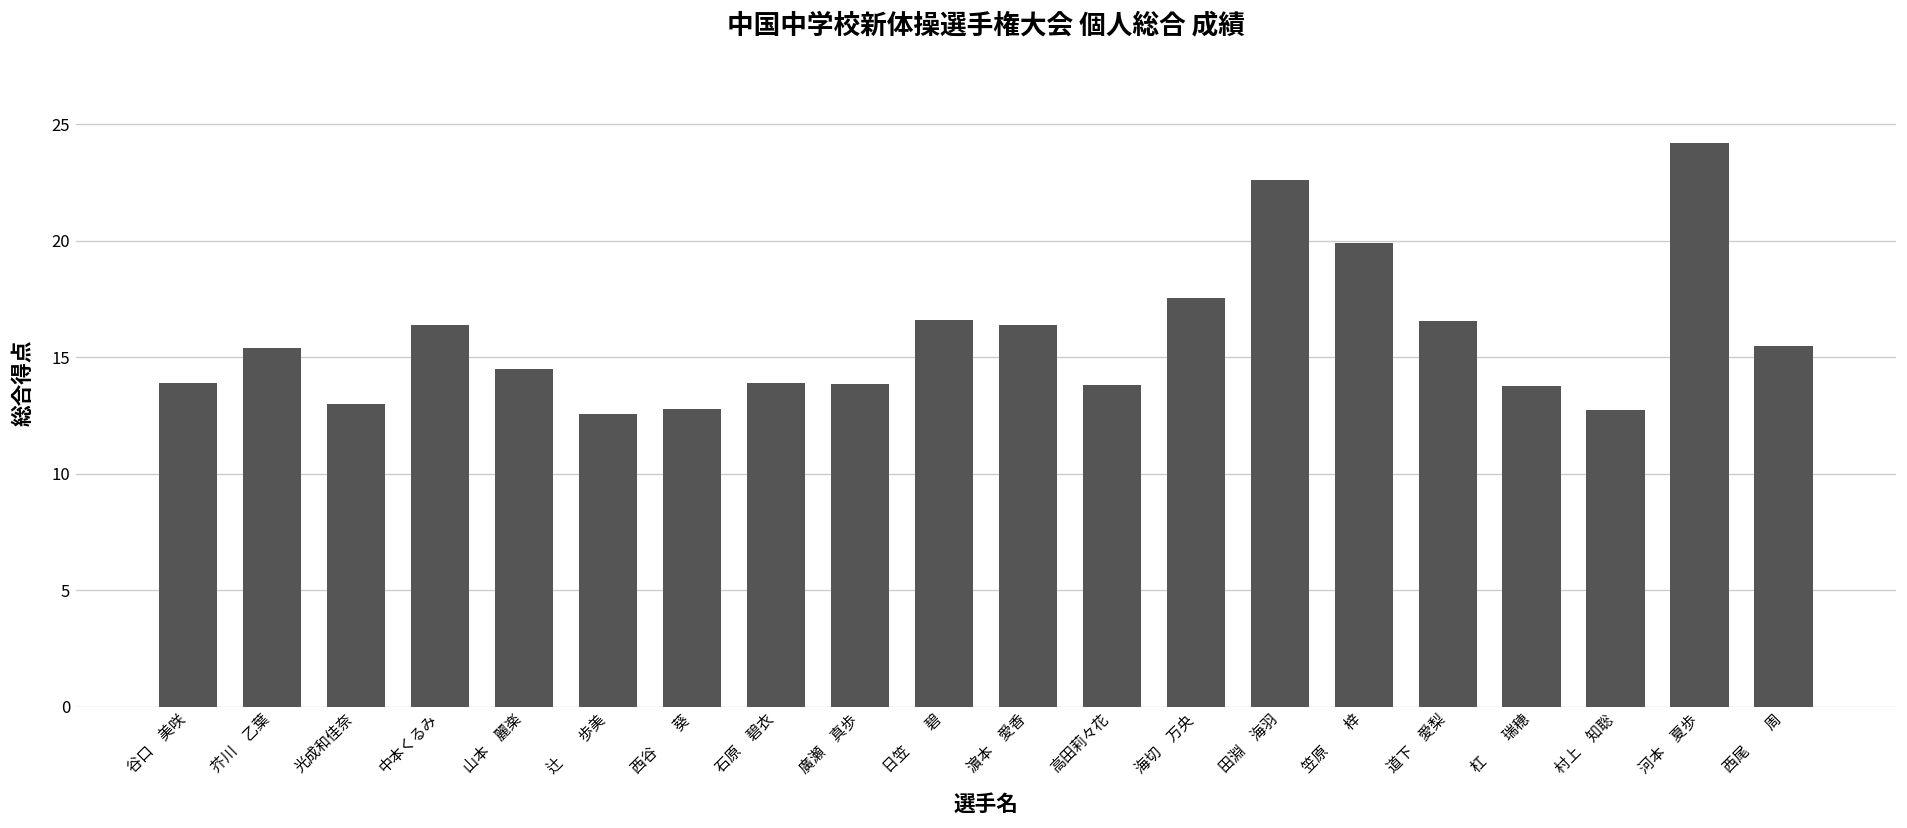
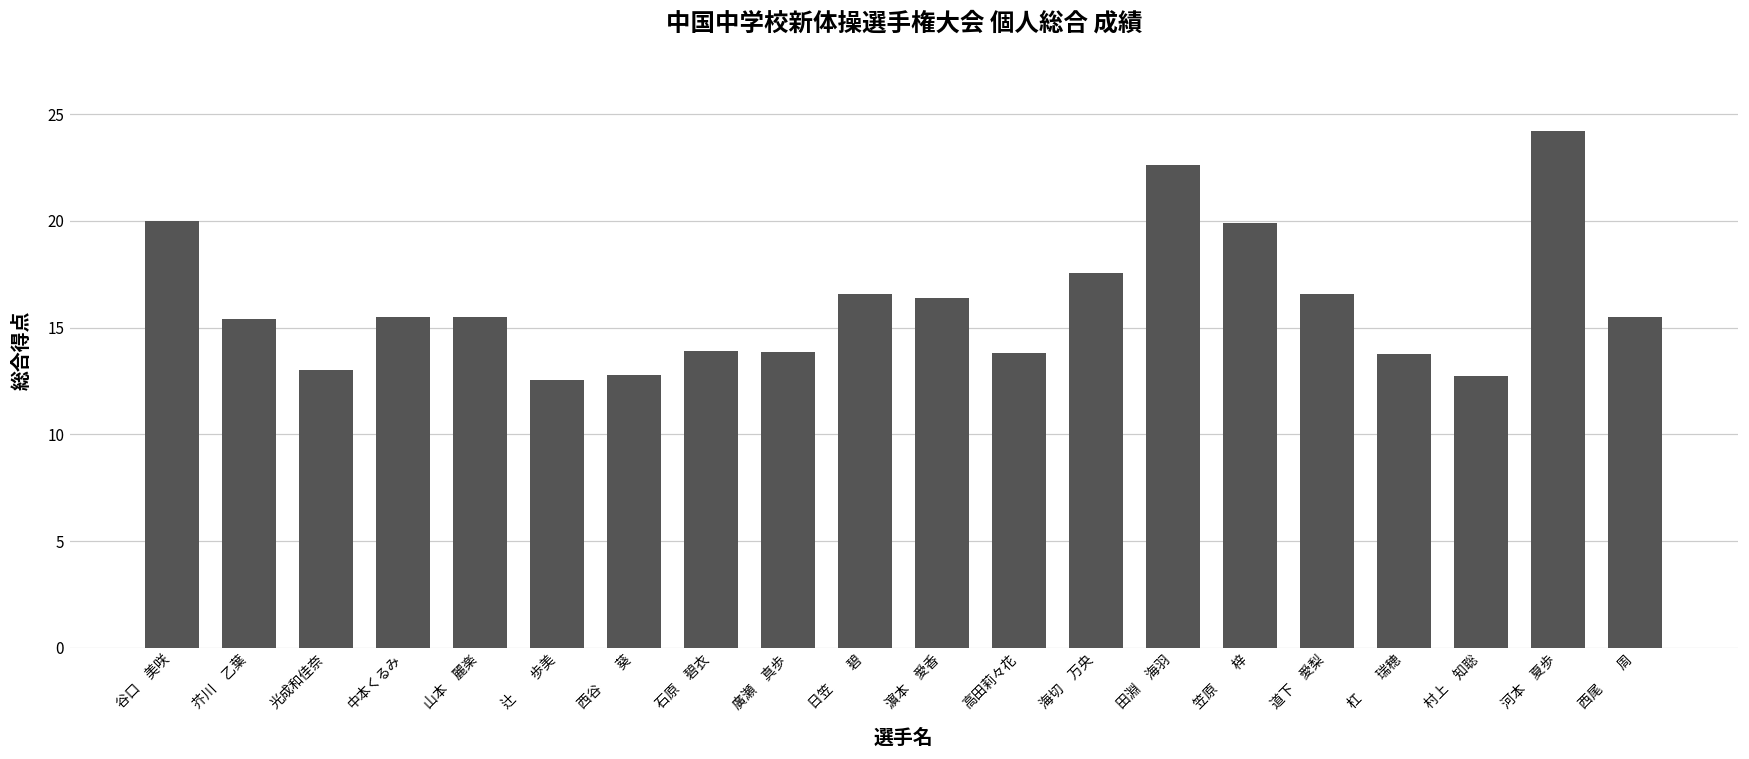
  {
-   "谷口 美咲": 13.9,
+   "谷口 美咲": 20.0,
    "芥川 乙葉": 15.4,
    "光成和佳奈": 13.0,
-   "中本くるみ": 16.4,
-   "山本 麗楽": 14.5,
+   "中本くるみ": 15.5,
+   "山本 麗楽": 15.5,
    "辻 歩美": 12.6,
    "西谷 葵": 12.8,
    "石原 碧衣": 13.9,
    "廣瀬 真歩": 13.9,
    "日笠 碧": 16.6,
    "濵本 愛香": 16.4,
    "高田莉々花": 13.8,
    "海切 万央": 17.6,
    "田淵 海羽": 22.6,
    "笠原 梓": 19.9,
    "道下 愛梨": 16.6,
    "杠 瑞穂": 13.8,
    "村上 知聡": 12.8,
    "河本 夏歩": 24.2,
    "西尾 周": 15.5
  }
